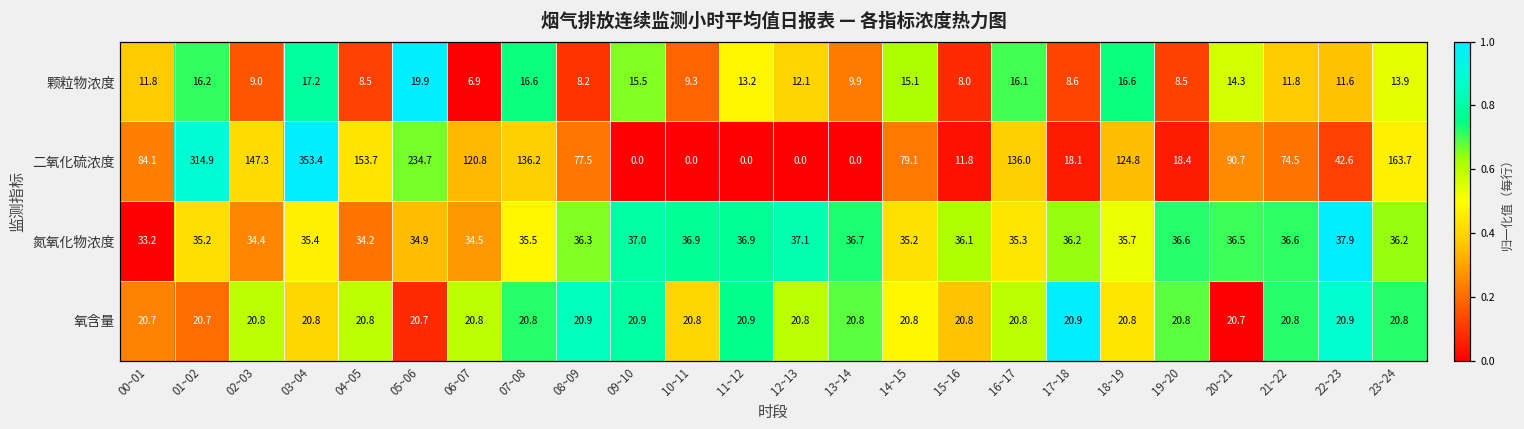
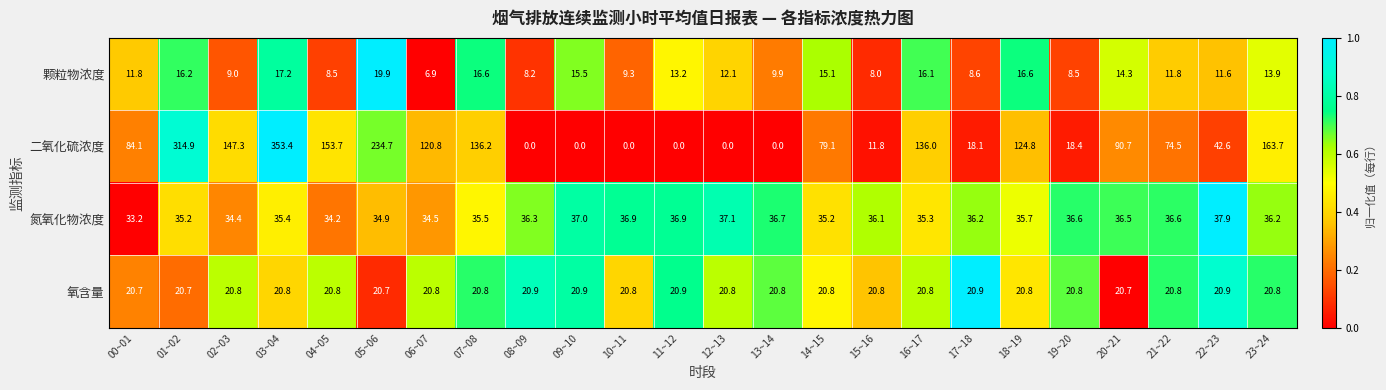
  {
    "颗粒物浓度": {
      "00~01": 11.8,
      "01~02": 16.2,
      "02~03": 9.0,
      "03~04": 17.2,
      "04~05": 8.5,
      "05~06": 19.9,
      "06~07": 6.9,
      "07~08": 16.6,
      "08~09": 8.2,
      "09~10": 15.5,
      "10~11": 9.3,
      "11~12": 13.2,
      "12~13": 12.1,
      "13~14": 9.9,
      "14~15": 15.1,
      "15~16": 8.0,
      "16~17": 16.1,
      "17~18": 8.6,
      "18~19": 16.6,
      "19~20": 8.5,
      "20~21": 14.3,
      "21~22": 11.8,
      "22~23": 11.6,
      "23~24": 13.9
    },
    "二氧化硫浓度": {
      "00~01": 84.1,
      "01~02": 314.9,
      "02~03": 147.3,
      "03~04": 353.4,
      "04~05": 153.7,
      "05~06": 234.7,
      "06~07": 120.8,
      "07~08": 136.2,
-     "08~09": 77.5,
+     "08~09": 0.0,
      "09~10": 0.0,
      "10~11": 0.0,
      "11~12": 0.0,
      "12~13": 0.0,
      "13~14": 0.0,
      "14~15": 79.1,
      "15~16": 11.8,
      "16~17": 136.0,
      "17~18": 18.1,
      "18~19": 124.8,
      "19~20": 18.4,
      "20~21": 90.7,
      "21~22": 74.5,
      "22~23": 42.6,
      "23~24": 163.7
    },
    "氮氧化物浓度": {
      "00~01": 33.2,
      "01~02": 35.2,
      "02~03": 34.4,
      "03~04": 35.4,
      "04~05": 34.2,
      "05~06": 34.9,
      "06~07": 34.5,
      "07~08": 35.5,
      "08~09": 36.3,
      "09~10": 37.0,
      "10~11": 36.9,
      "11~12": 36.9,
      "12~13": 37.1,
      "13~14": 36.7,
      "14~15": 35.2,
      "15~16": 36.1,
      "16~17": 35.3,
      "17~18": 36.2,
      "18~19": 35.7,
      "19~20": 36.6,
      "20~21": 36.5,
      "21~22": 36.6,
      "22~23": 37.9,
      "23~24": 36.2
    },
    "氧含量": {
      "00~01": 20.7,
      "01~02": 20.7,
      "02~03": 20.8,
      "03~04": 20.8,
      "04~05": 20.8,
      "05~06": 20.7,
      "06~07": 20.8,
      "07~08": 20.8,
      "08~09": 20.9,
      "09~10": 20.9,
      "10~11": 20.8,
      "11~12": 20.9,
      "12~13": 20.8,
      "13~14": 20.8,
      "14~15": 20.8,
      "15~16": 20.8,
      "16~17": 20.8,
      "17~18": 20.9,
      "18~19": 20.8,
      "19~20": 20.8,
      "20~21": 20.7,
      "21~22": 20.8,
      "22~23": 20.9,
      "23~24": 20.8
    }
  }
